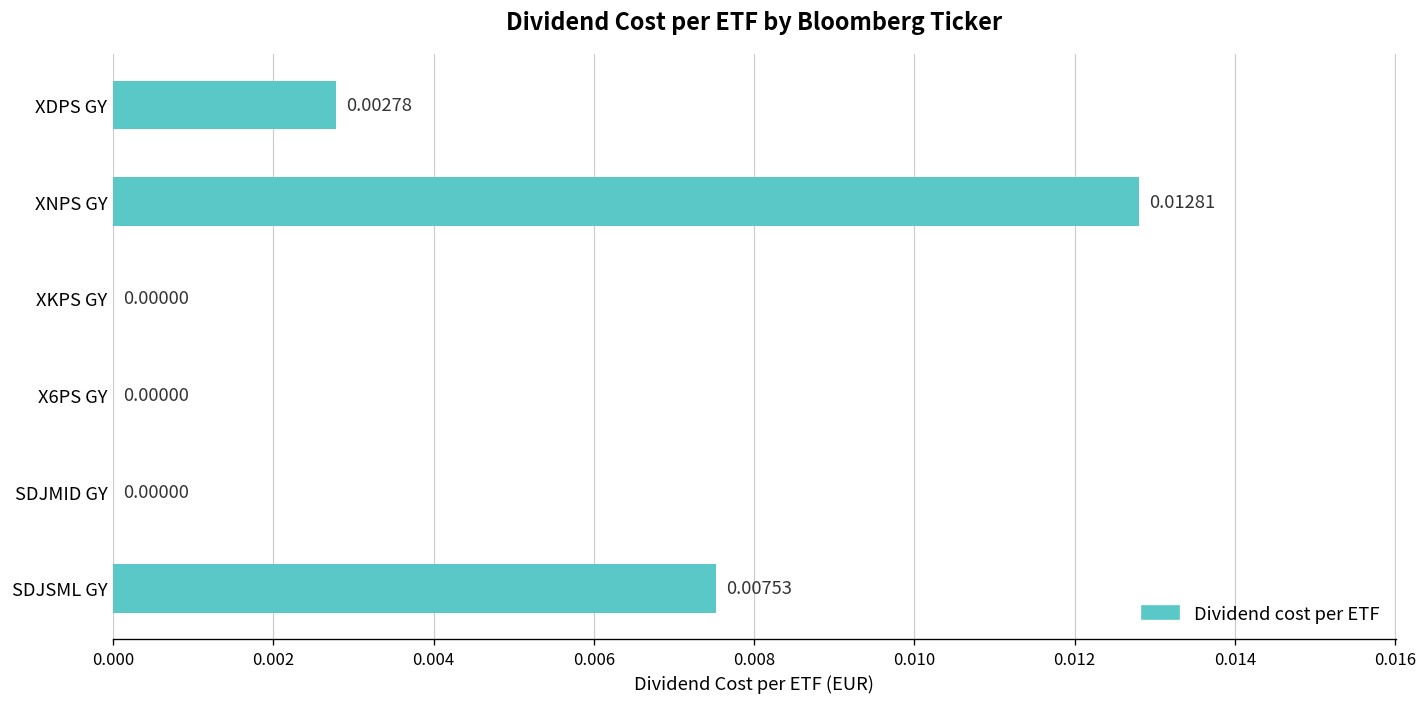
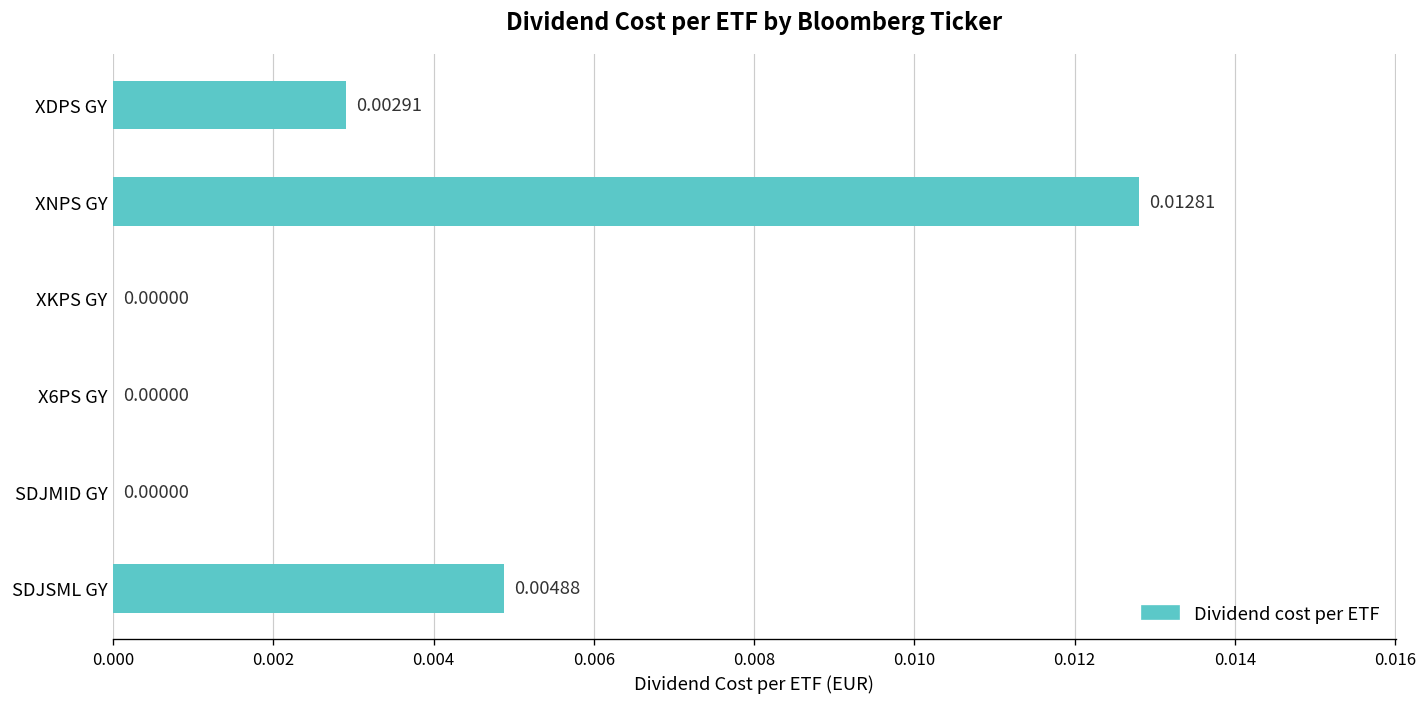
  {
-   "XDPS GY": 0.00278,
+   "XDPS GY": 0.00291,
    "XNPS GY": 0.01281,
    "XKPS GY": 0.00000,
    "X6PS GY": 0.00000,
    "SDJMID GY": 0.00000,
-   "SDJSML GY": 0.00753
+   "SDJSML GY": 0.00488
  }
